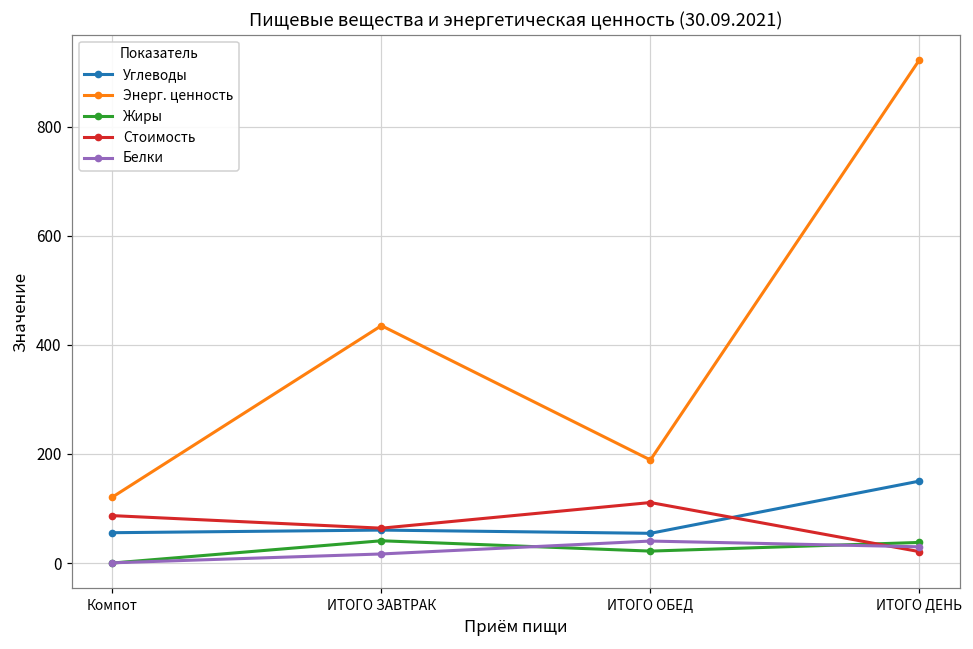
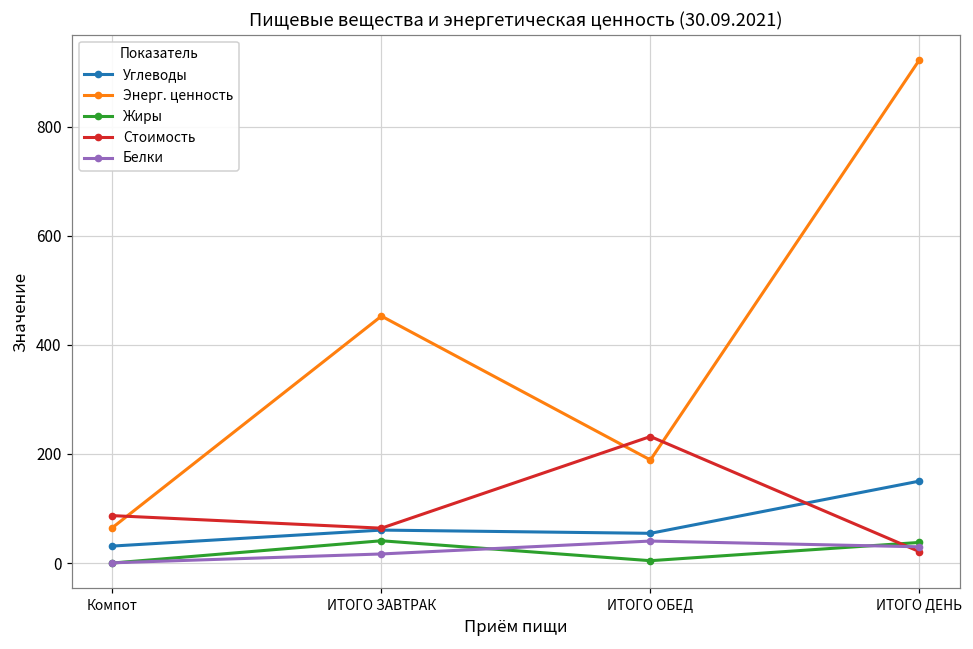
  {
    "Углеводы": {
-     "Компот": 60,
+     "Компот": 30,
      "ИТОГО ОБЕД": 50,
      "ИТОГО ДЕНЬ": 150
    },
    "Энерг. ценность": {
-     "Компот": 120,
-     "ИТОГО ЗАВТРАК": 440,
+     "Компот": 70,
+     "ИТОГО ЗАВТРАК": 450,
      "ИТОГО ОБЕД": 190,
      "ИТОГО ДЕНЬ": 920
    },
    "Жиры": {
      "ИТОГО ЗАВТРАК": 40,
-     "ИТОГО ОБЕД": 20,
+     "ИТОГО ОБЕД": 0,
      "ИТОГО ДЕНЬ": 40
    },
    "Стоимость": {
      "Компот": 90,
-     "ИТОГО ОБЕД": 110,
+     "ИТОГО ОБЕД": 230,
      "ИТОГО ДЕНЬ": 20
    },
    "Белки": {
      "ИТОГО ЗАВТРАК": 20,
      "ИТОГО ОБЕД": 40,
      "ИТОГО ДЕНЬ": 30
    }
  }
